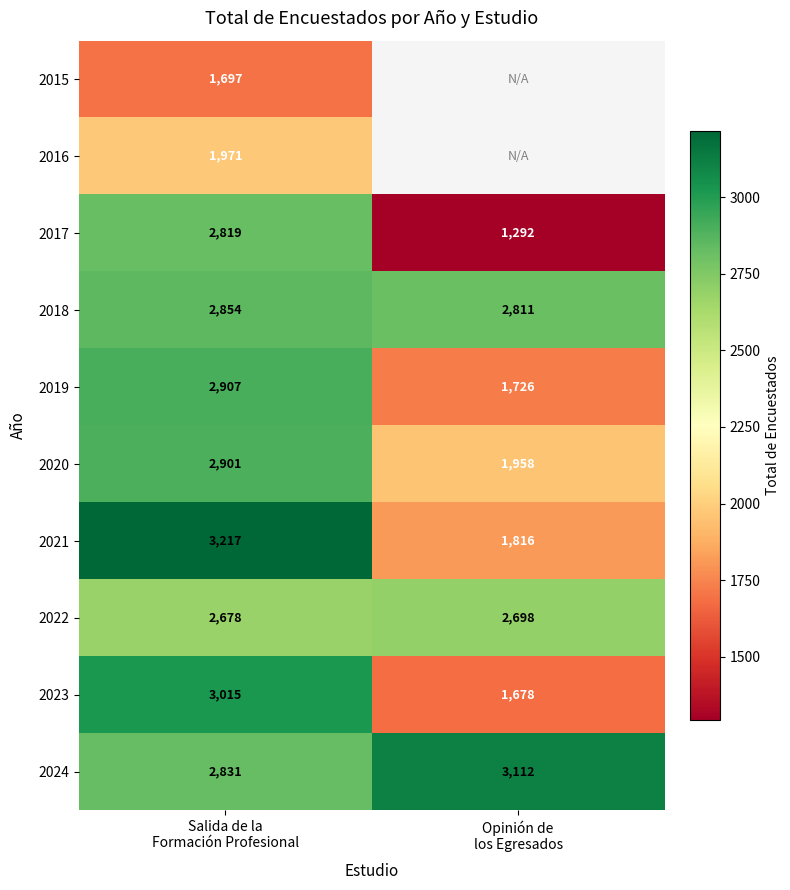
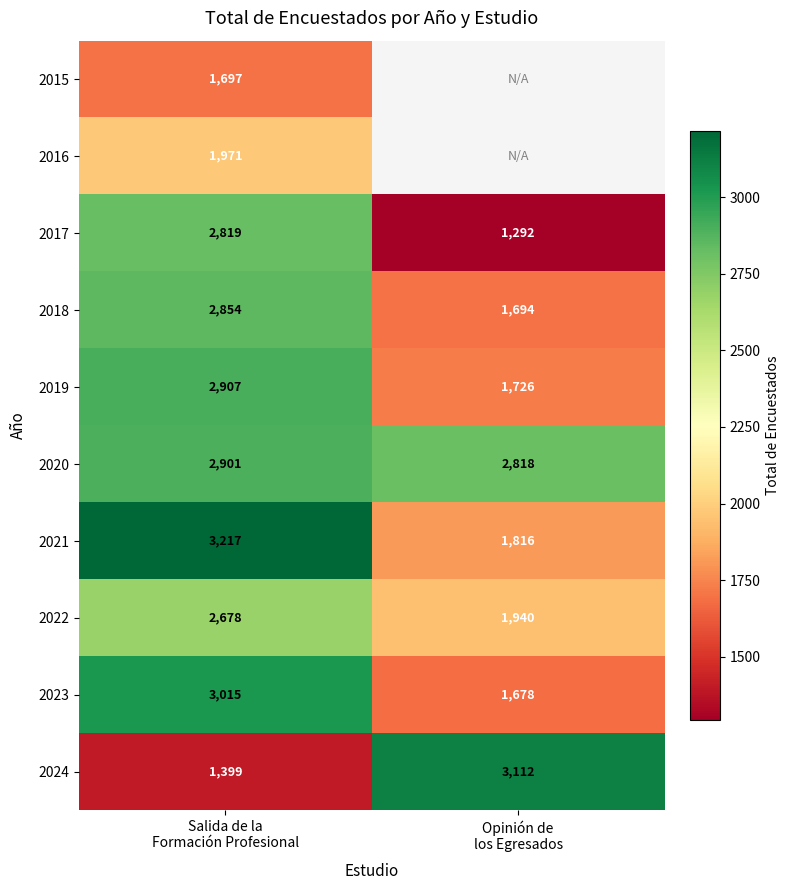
  {
    "2015": {
      "Salida de la Formación Profesional": "1,697"
    },
    "2016": {
      "Salida de la Formación Profesional": "1,971"
    },
    "2017": {
      "Salida de la Formación Profesional": "2,819",
      "Opinión de los Egresados": "1,292"
    },
    "2018": {
      "Salida de la Formación Profesional": "2,854",
-     "Opinión de los Egresados": "2,811"
+     "Opinión de los Egresados": "1,694"
    },
    "2019": {
      "Salida de la Formación Profesional": "2,907",
      "Opinión de los Egresados": "1,726"
    },
    "2020": {
      "Salida de la Formación Profesional": "2,901",
-     "Opinión de los Egresados": "1,958"
+     "Opinión de los Egresados": "2,818"
    },
    "2021": {
      "Salida de la Formación Profesional": "3,217",
      "Opinión de los Egresados": "1,816"
    },
    "2022": {
      "Salida de la Formación Profesional": "2,678",
-     "Opinión de los Egresados": "2,698"
+     "Opinión de los Egresados": "1,940"
    },
    "2023": {
      "Salida de la Formación Profesional": "3,015",
      "Opinión de los Egresados": "1,678"
    },
    "2024": {
-     "Salida de la Formación Profesional": "2,831",
+     "Salida de la Formación Profesional": "1,399",
      "Opinión de los Egresados": "3,112"
    }
  }
